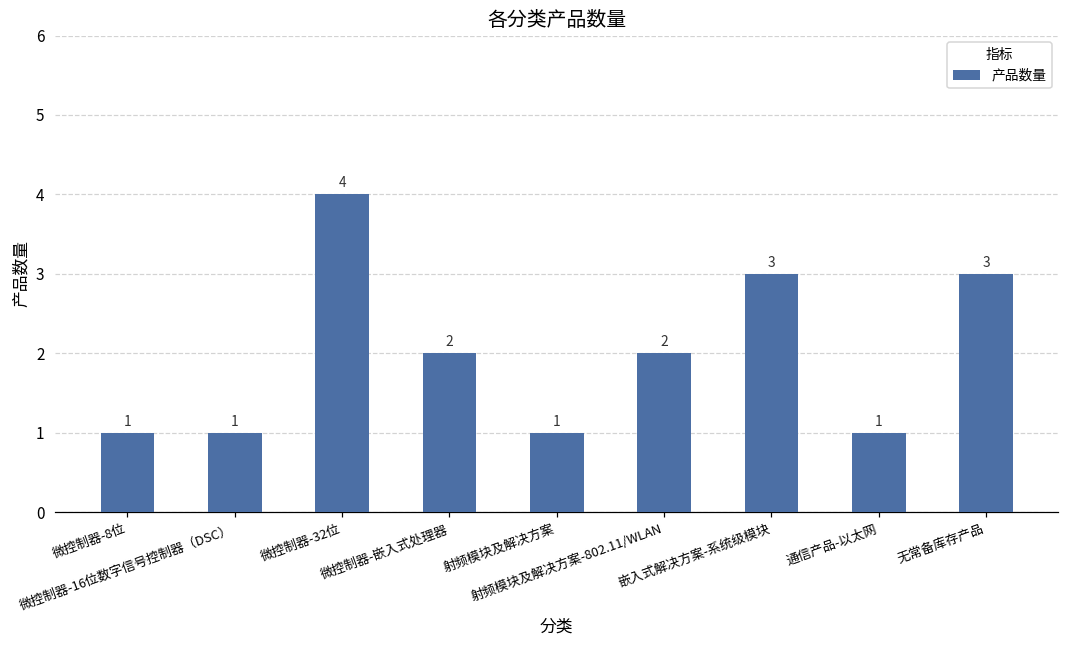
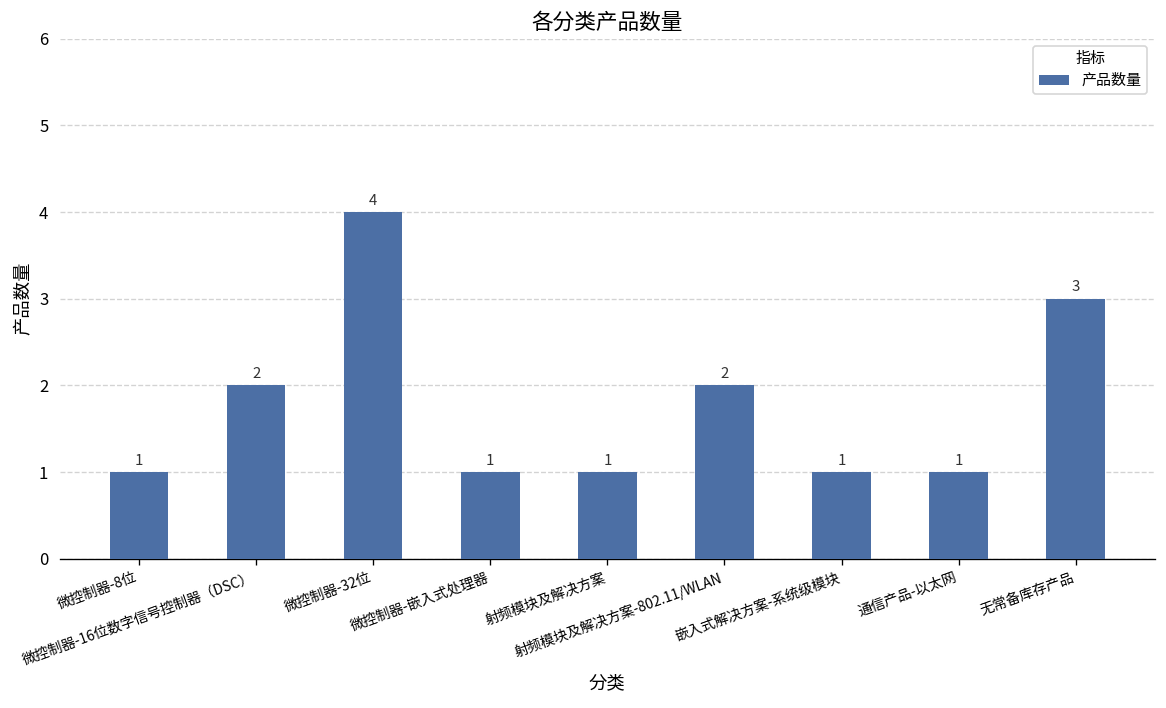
  {
    "微控制器-8位": 1,
-   "微控制器-16位数字信号控制器（DSC）": 1,
+   "微控制器-16位数字信号控制器（DSC）": 2,
    "微控制器-32位": 4,
-   "微控制器-嵌入式处理器": 2,
+   "微控制器-嵌入式处理器": 1,
    "射频模块及解决方案": 1,
    "射频模块及解决方案-802.11/WLAN": 2,
-   "嵌入式解决方案-系统级模块": 3,
+   "嵌入式解决方案-系统级模块": 1,
    "通信产品-以太网": 1,
    "无常备库存产品": 3
  }
